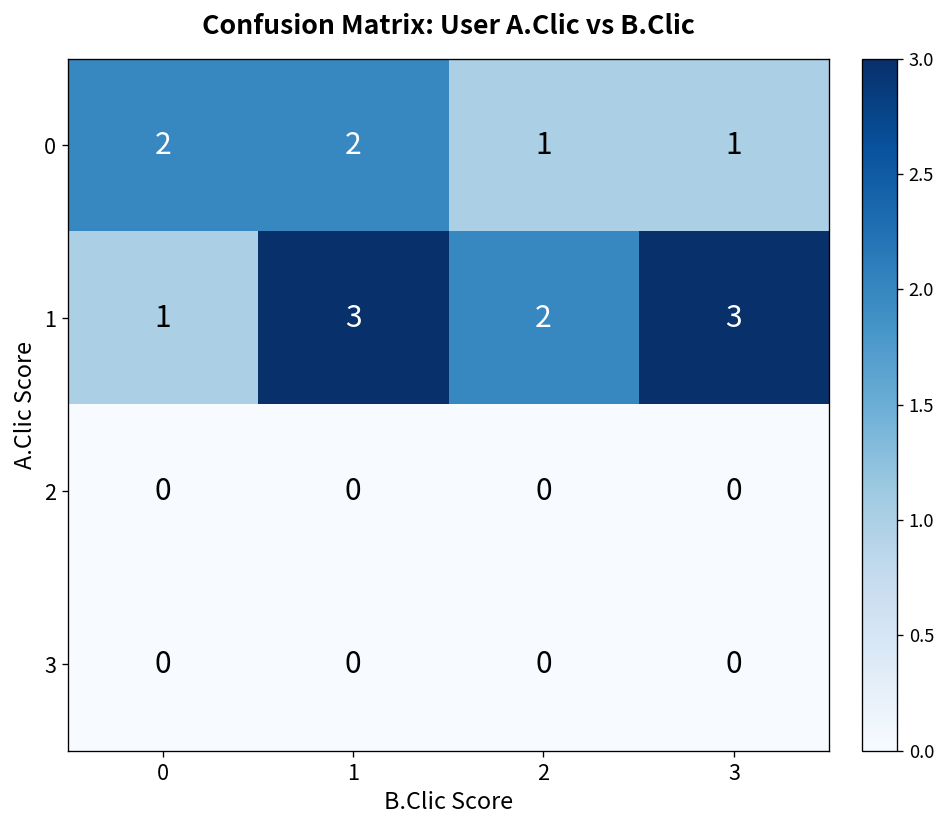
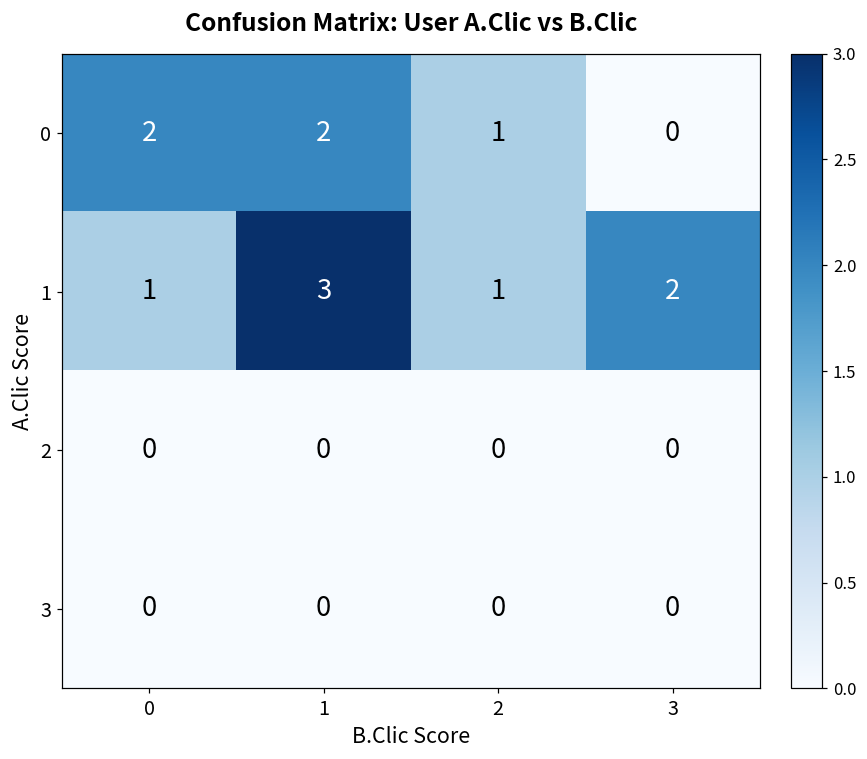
  {
    "0": {
      "0": 2,
      "1": 2,
      "2": 1,
-     "3": 1
+     "3": 0
    },
    "1": {
      "0": 1,
      "1": 3,
-     "2": 2,
-     "3": 3
+     "2": 1,
+     "3": 2
    },
    "2": {
      "0": 0,
      "1": 0,
      "2": 0,
      "3": 0
    },
    "3": {
      "0": 0,
      "1": 0,
      "2": 0,
      "3": 0
    }
  }
